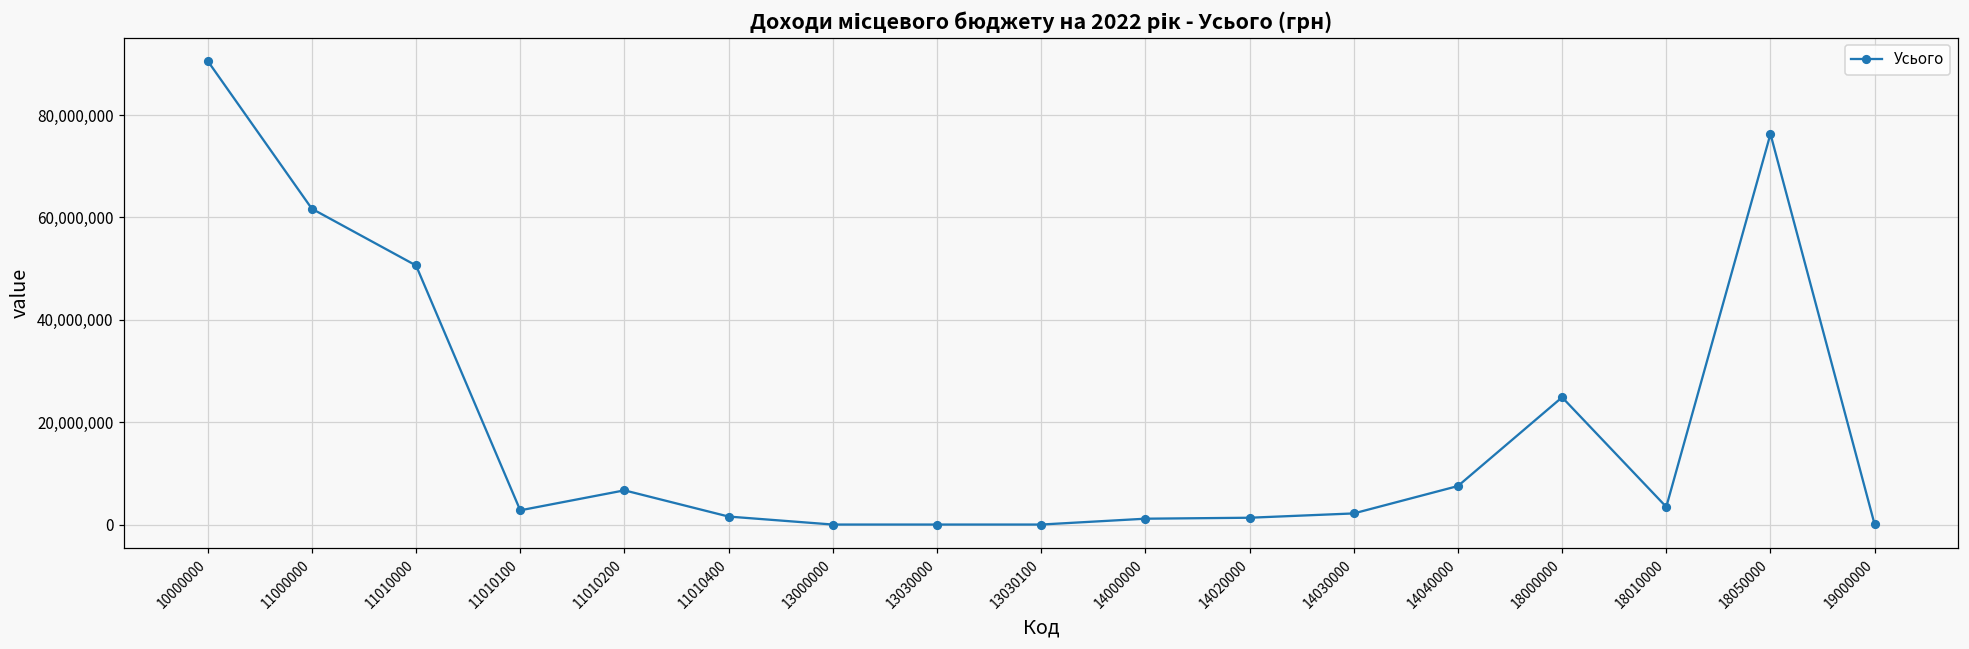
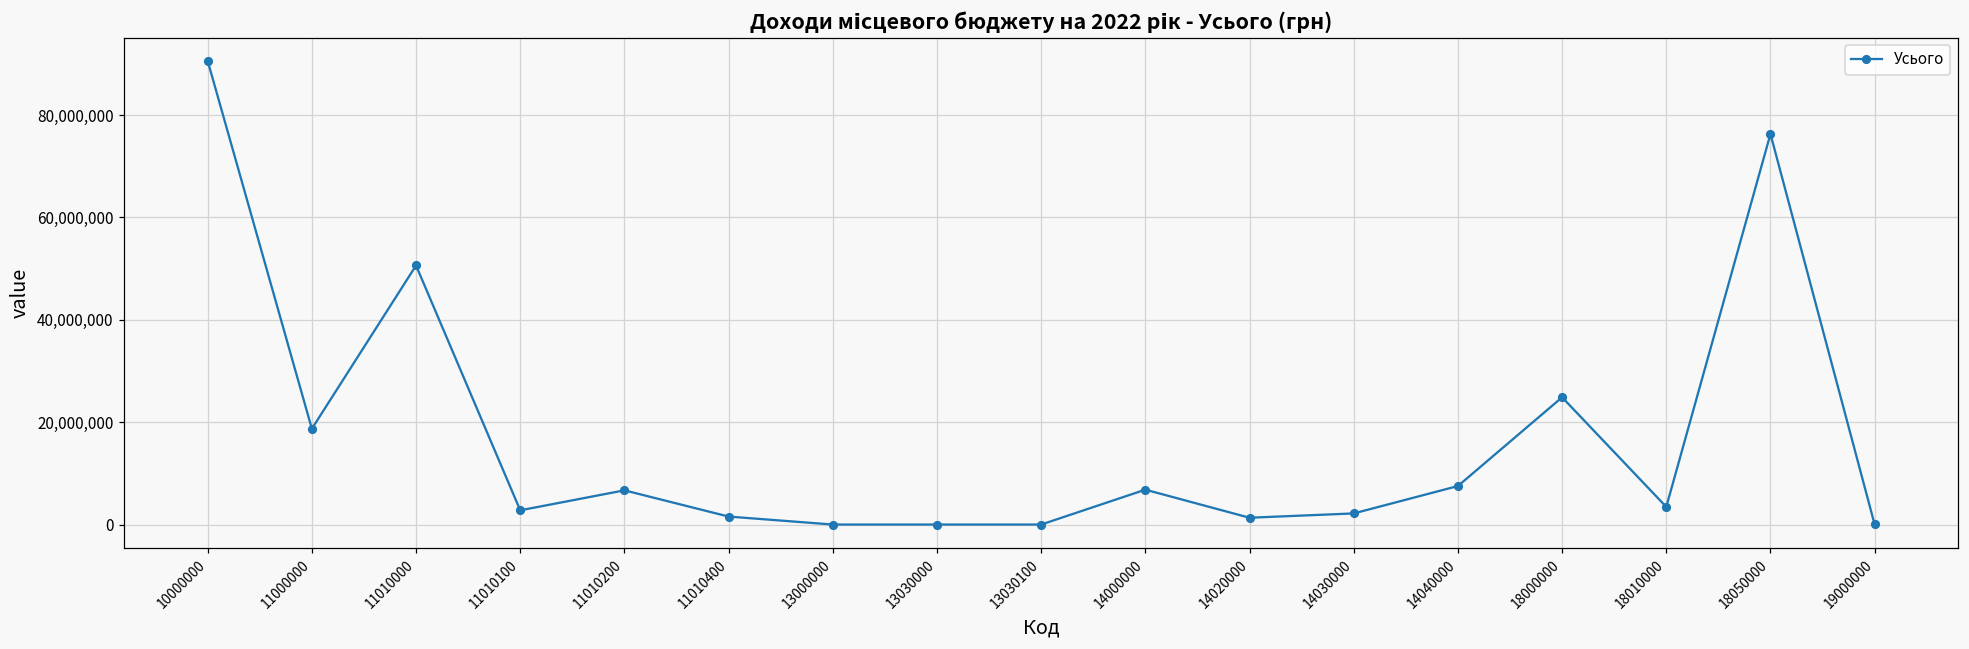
  {
    "10000000": "91,000,000",
-   "11000000": "62,000,000",
+   "11000000": "19,000,000",
    "11010000": "51,000,000",
    "11010100": "3,000,000",
    "11010200": "7,000,000",
    "11010400": "2,000,000",
    "13000000": "0",
    "13030000": "0",
    "13030100": "0",
-   "14000000": "1,000,000",
+   "14000000": "7,000,000",
    "14020000": "1,000,000",
    "14030000": "2,000,000",
    "14040000": "8,000,000",
    "18000000": "25,000,000",
    "18010000": "3,000,000",
    "18050000": "76,000,000",
    "19000000": "0"
  }
